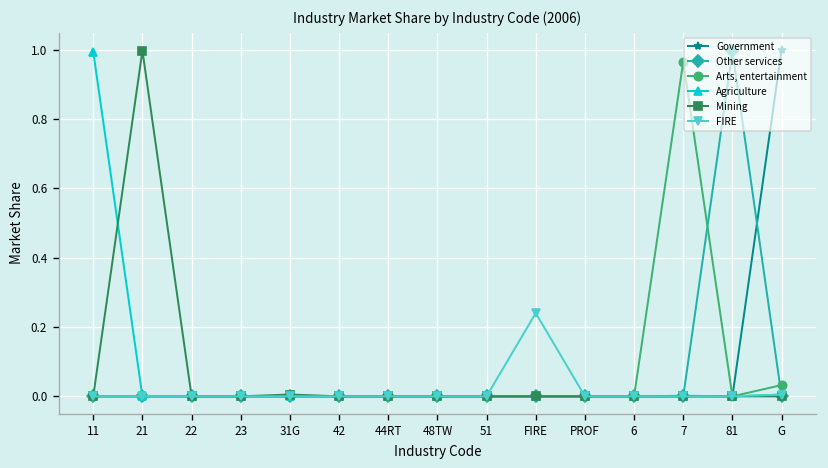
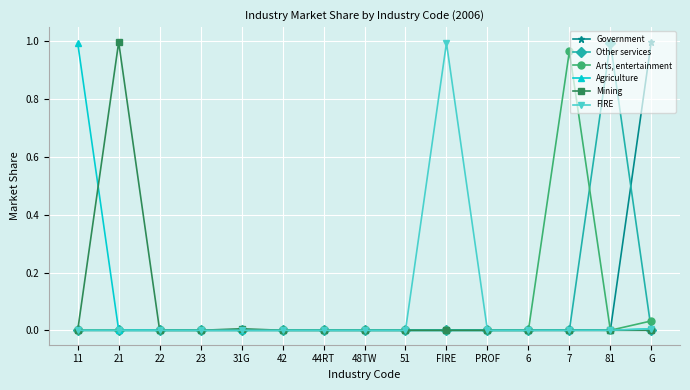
  {
    "FIRE": {
-     "FIRE": 0.24
+     "FIRE": 0.99
    }
  }
